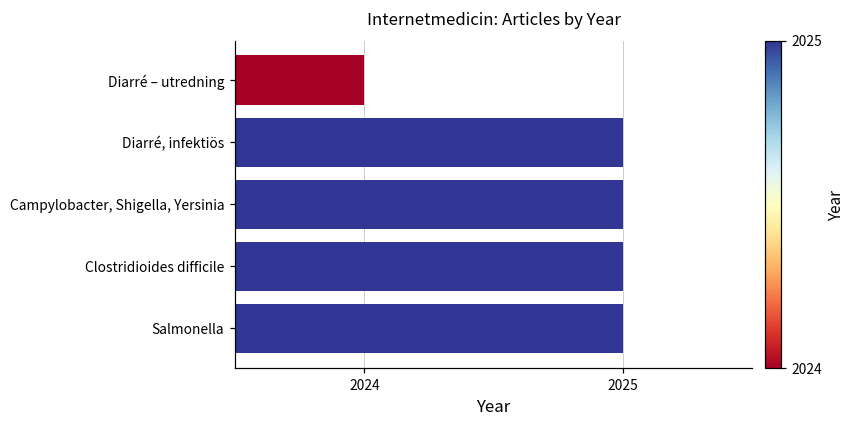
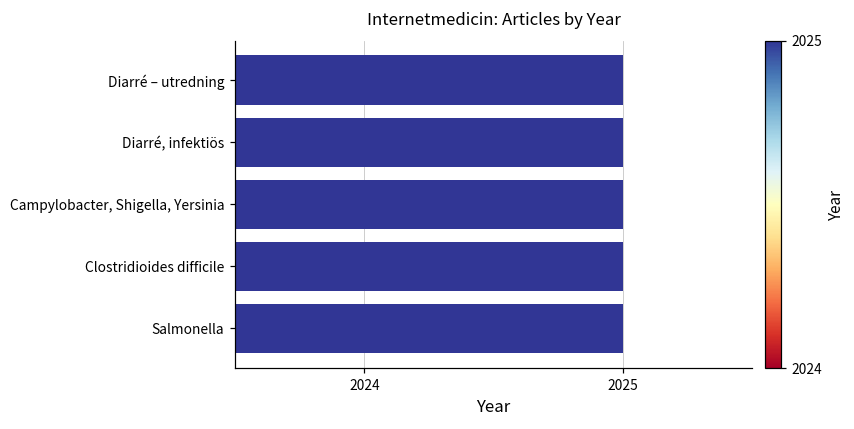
  {
-   "Diarré – utredning": 2024,
+   "Diarré – utredning": 2025,
    "Diarré, infektiös": 2025,
    "Campylobacter, Shigella, Yersinia": 2025,
    "Clostridioides difficile": 2025,
    "Salmonella": 2025
  }
